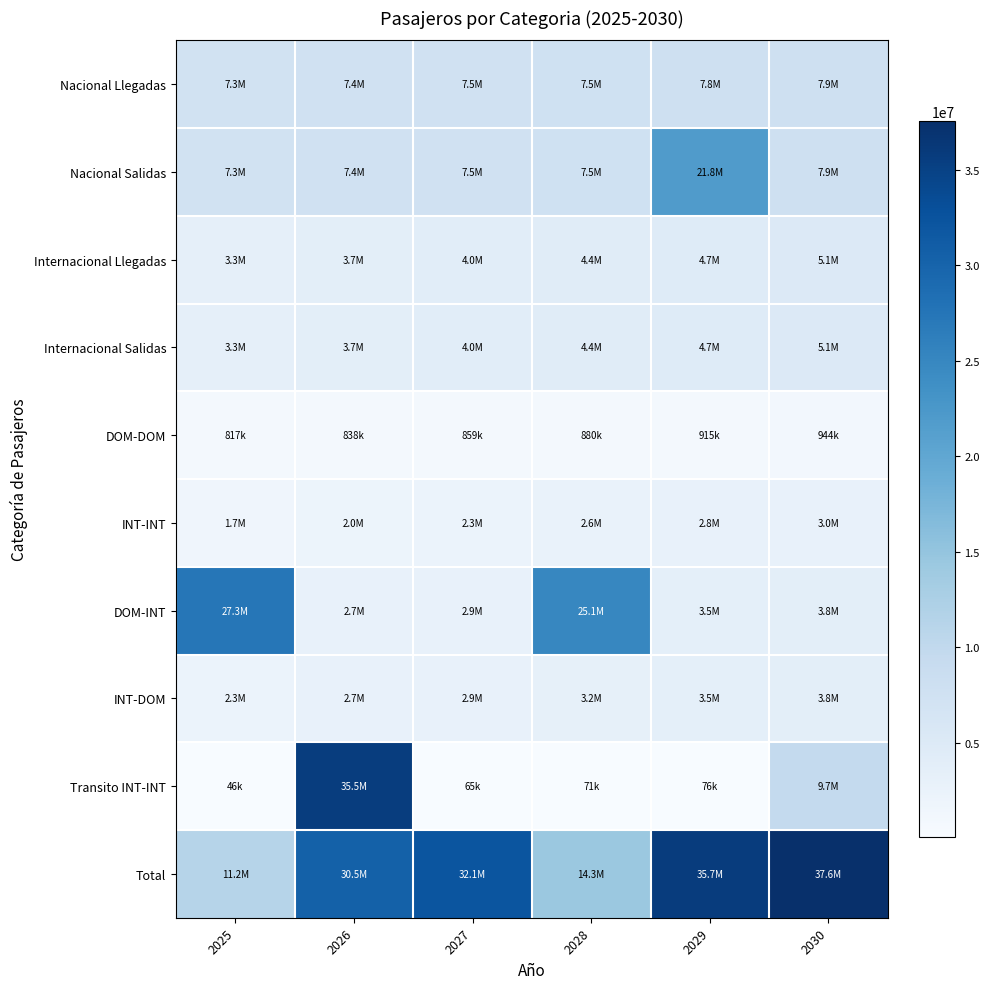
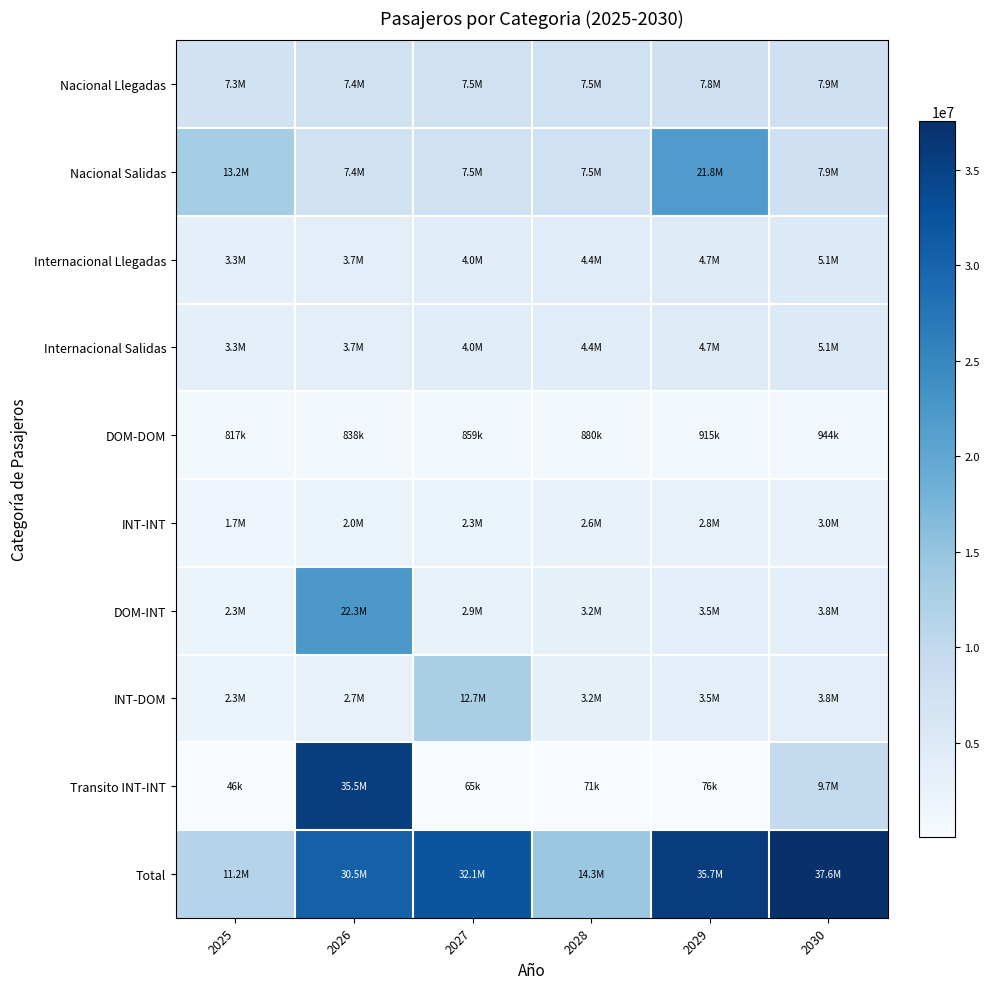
  {
    "Nacional Llegadas": {
      "2025": "7.3M",
      "2026": "7.4M",
      "2027": "7.5M",
      "2028": "7.5M",
      "2029": "7.8M",
      "2030": "7.9M"
    },
    "Nacional Salidas": {
-     "2025": "7.3M",
+     "2025": "13.2M",
      "2026": "7.4M",
      "2027": "7.5M",
      "2028": "7.5M",
      "2029": "21.8M",
      "2030": "7.9M"
    },
    "Internacional Llegadas": {
      "2025": "3.3M",
      "2026": "3.7M",
      "2027": "4.0M",
      "2028": "4.4M",
      "2029": "4.7M",
      "2030": "5.1M"
    },
    "Internacional Salidas": {
      "2025": "3.3M",
      "2026": "3.7M",
      "2027": "4.0M",
      "2028": "4.4M",
      "2029": "4.7M",
      "2030": "5.1M"
    },
    "DOM-DOM": {
      "2025": "817k",
      "2026": "838k",
      "2027": "859k",
      "2028": "880k",
      "2029": "915k",
      "2030": "944k"
    },
    "INT-INT": {
      "2025": "1.7M",
      "2026": "2.0M",
      "2027": "2.3M",
      "2028": "2.6M",
      "2029": "2.8M",
      "2030": "3.0M"
    },
    "DOM-INT": {
-     "2025": "27.3M",
-     "2026": "2.7M",
+     "2025": "2.3M",
+     "2026": "22.3M",
      "2027": "2.9M",
-     "2028": "25.1M",
+     "2028": "3.2M",
      "2029": "3.5M",
      "2030": "3.8M"
    },
    "INT-DOM": {
      "2025": "2.3M",
      "2026": "2.7M",
-     "2027": "2.9M",
+     "2027": "12.7M",
      "2028": "3.2M",
      "2029": "3.5M",
      "2030": "3.8M"
    },
    "Transito INT-INT": {
      "2025": "46k",
      "2026": "35.5M",
      "2027": "65k",
      "2028": "71k",
      "2029": "76k",
      "2030": "9.7M"
    },
    "Total": {
      "2025": "11.2M",
      "2026": "30.5M",
      "2027": "32.1M",
      "2028": "14.3M",
      "2029": "35.7M",
      "2030": "37.6M"
    }
  }
